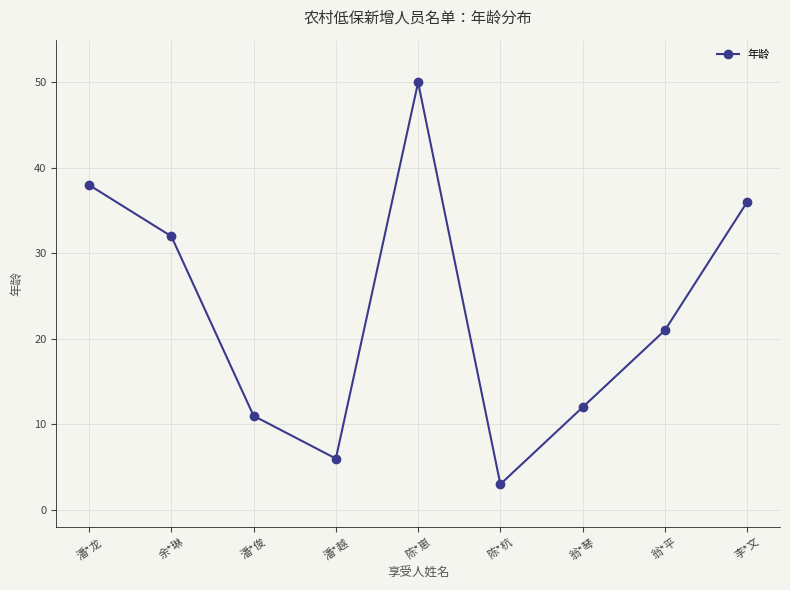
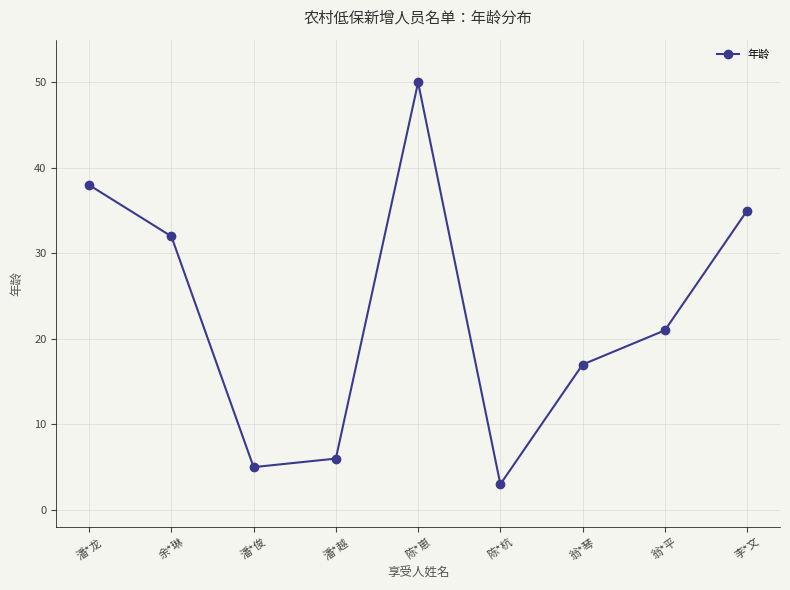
  {
    "潘*龙": 38,
    "余*琳": 32,
-   "潘*俊": 11,
+   "潘*俊": 5,
    "潘*越": 6,
    "陈*崽": 50,
    "陈*杭": 3,
-   "翁*琴": 12,
+   "翁*琴": 17,
    "翁*平": 21,
-   "李*文": 36
+   "李*文": 35
  }
